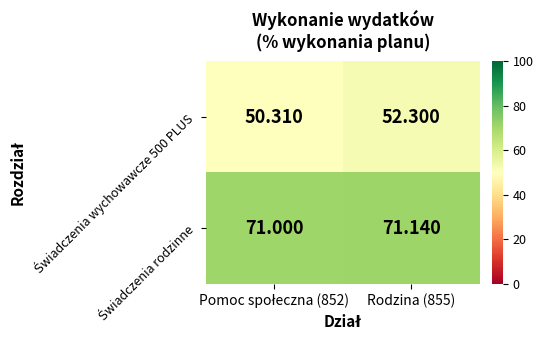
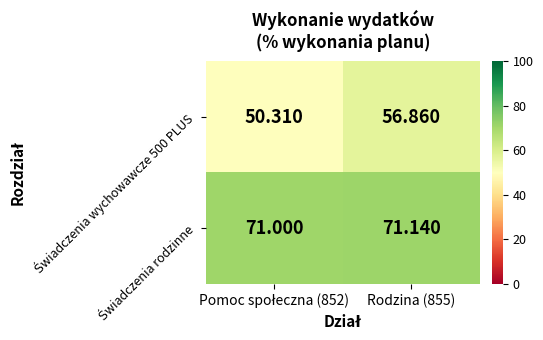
  {
    "Świadczenia wychowawcze 500 PLUS": {
      "Pomoc społeczna (852)": 50.310,
-     "Rodzina (855)": 52.300
+     "Rodzina (855)": 56.860
    },
    "Świadczenia rodzinne": {
      "Pomoc społeczna (852)": 71.000,
      "Rodzina (855)": 71.140
    }
  }
